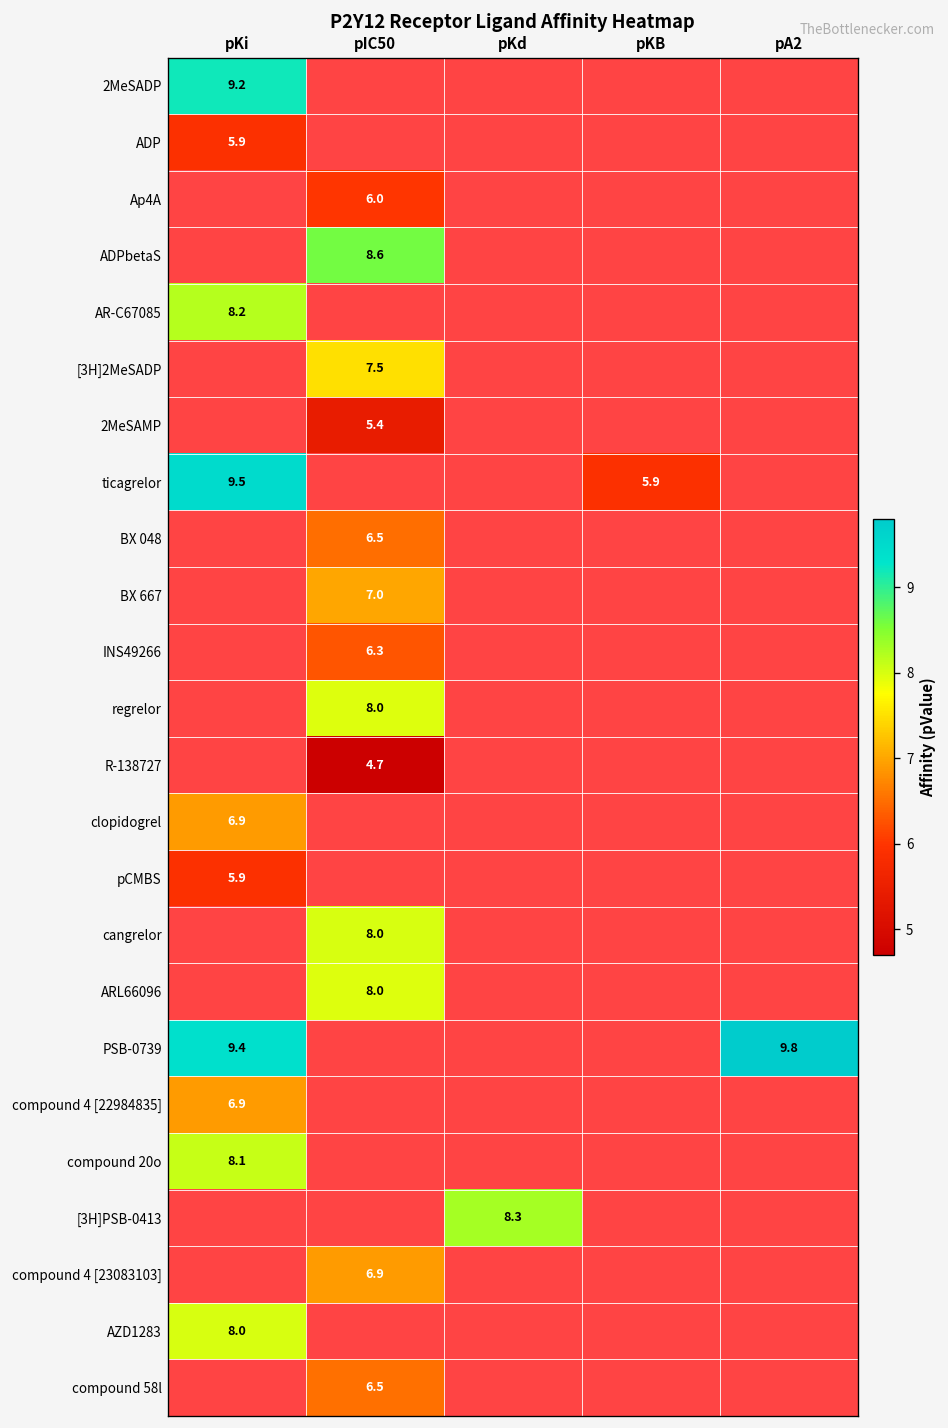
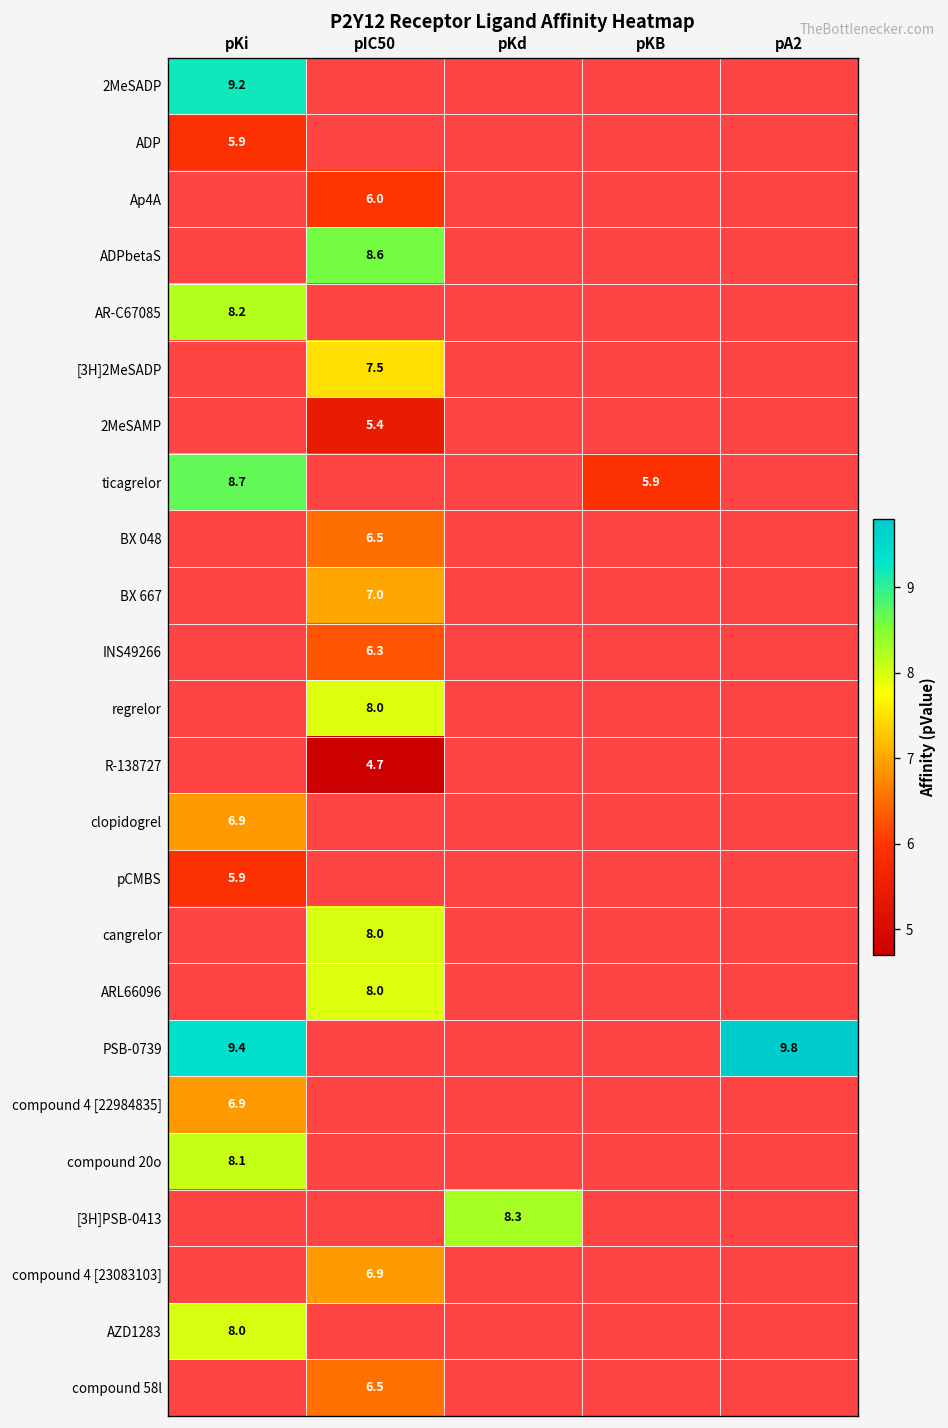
  {
    "2MeSADP": {
      "pKi": 9.2
    },
    "ADP": {
      "pKi": 5.9
    },
    "Ap4A": {
      "pIC50": 6.0
    },
    "ADPbetaS": {
      "pIC50": 8.6
    },
    "AR-C67085": {
      "pKi": 8.2
    },
    "[3H]2MeSADP": {
      "pIC50": 7.5
    },
    "2MeSAMP": {
      "pIC50": 5.4
    },
    "ticagrelor": {
-     "pKi": 9.5,
+     "pKi": 8.7,
      "pKB": 5.9
    },
    "BX 048": {
      "pIC50": 6.5
    },
    "BX 667": {
      "pIC50": 7.0
    },
    "INS49266": {
      "pIC50": 6.3
    },
    "regrelor": {
      "pIC50": 8.0
    },
    "R-138727": {
      "pIC50": 4.7
    },
    "clopidogrel": {
      "pKi": 6.9
    },
    "pCMBS": {
      "pKi": 5.9
    },
    "cangrelor": {
      "pIC50": 8.0
    },
    "ARL66096": {
      "pIC50": 8.0
    },
    "PSB-0739": {
      "pKi": 9.4,
      "pA2": 9.8
    },
    "compound 4 [22984835]": {
      "pKi": 6.9
    },
    "compound 20o": {
      "pKi": 8.1
    },
    "[3H]PSB-0413": {
      "pKd": 8.3
    },
    "compound 4 [23083103]": {
      "pIC50": 6.9
    },
    "AZD1283": {
      "pKi": 8.0
    },
    "compound 58l": {
      "pIC50": 6.5
    }
  }
